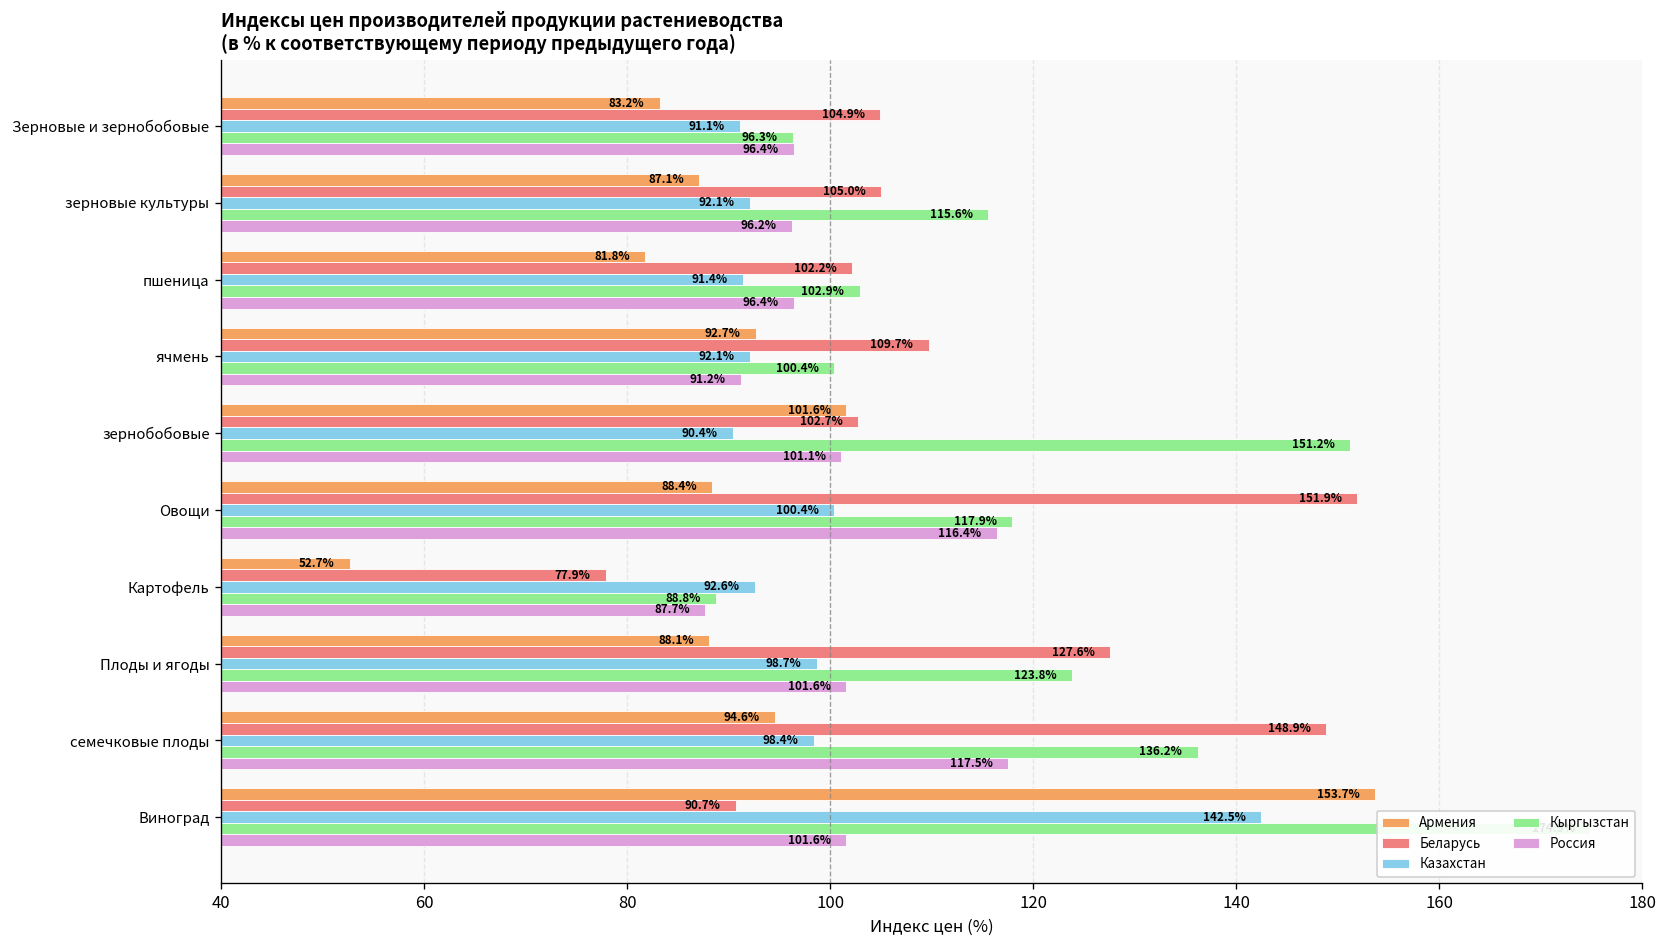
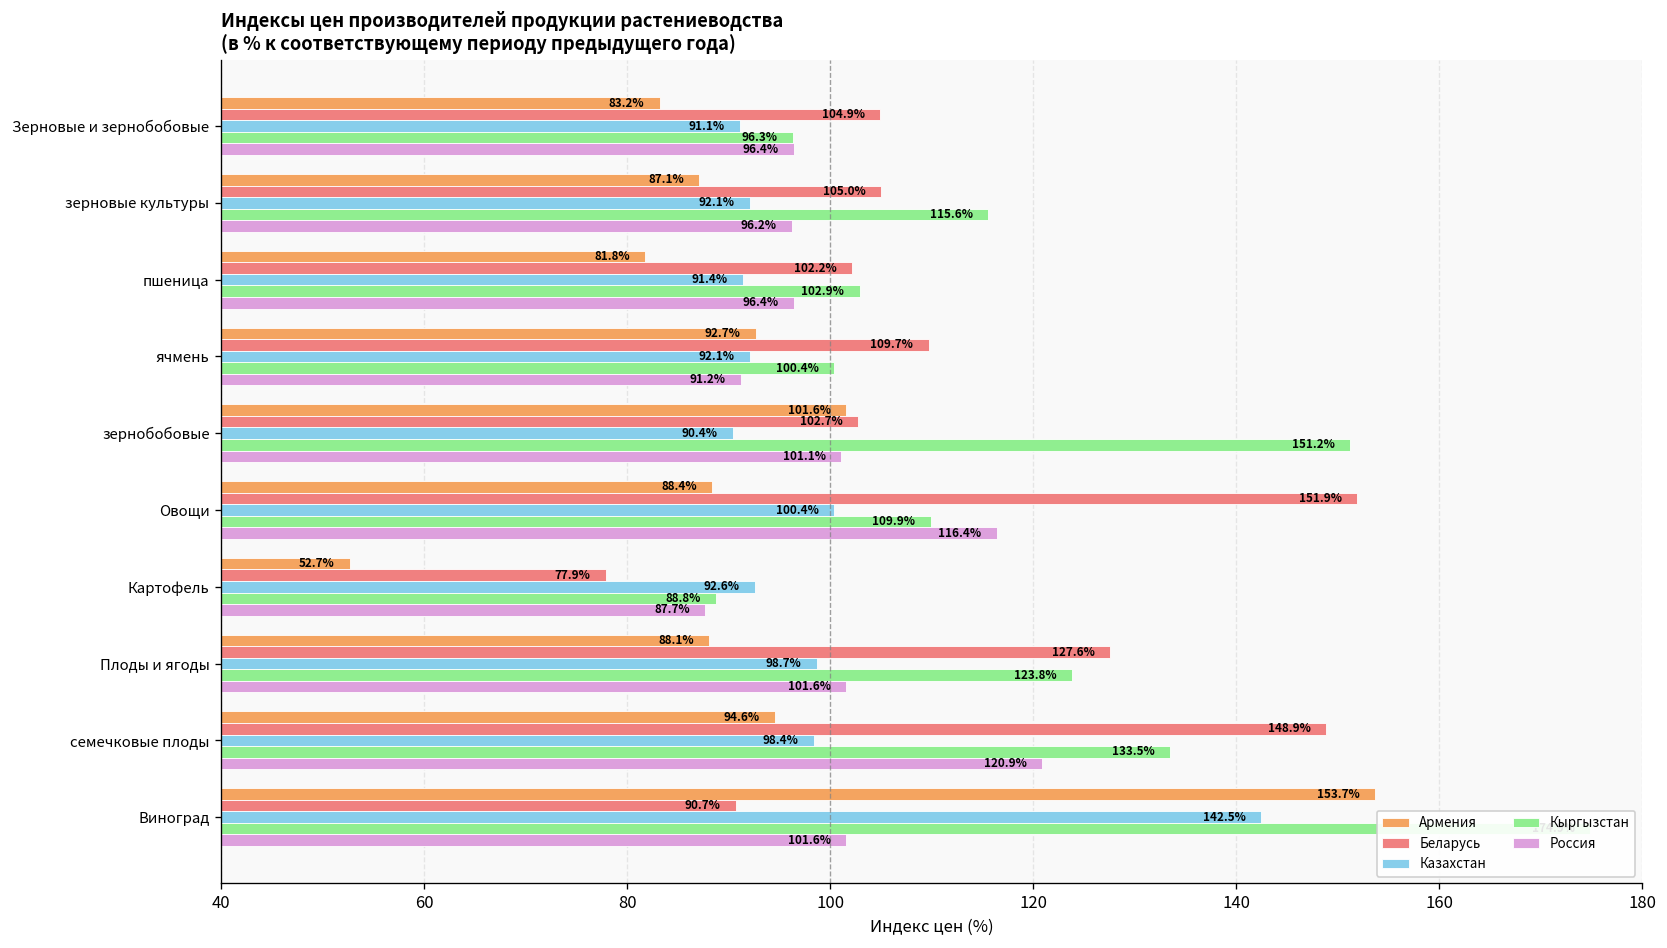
  {
    "Казахстан": {
      "Зерновые и зернобобовые": "91.1%",
      "зерновые культуры": "92.1%",
      "пшеница": "91.4%",
      "ячмень": "92.1%",
      "зернобобовые": "90.4%",
      "Овощи": "100.4%",
      "Картофель": "92.6%",
      "Плоды и ягоды": "98.7%",
      "семечковые плоды": "98.4%",
      "Виноград": "142.5%"
    },
    "Кыргызстан": {
      "Зерновые и зернобобовые": "96.3%",
      "зерновые культуры": "115.6%",
      "пшеница": "102.9%",
      "ячмень": "100.4%",
      "зернобобовые": "151.2%",
-     "Овощи": "117.9%",
+     "Овощи": "109.9%",
      "Картофель": "88.8%",
      "Плоды и ягоды": "123.8%",
-     "семечковые плоды": "136.2%"
+     "семечковые плоды": "133.5%"
    },
    "Россия": {
      "Зерновые и зернобобовые": "96.4%",
      "зерновые культуры": "96.2%",
      "пшеница": "96.4%",
      "ячмень": "91.2%",
      "зернобобовые": "101.1%",
      "Овощи": "116.4%",
      "Картофель": "87.7%",
      "Плоды и ягоды": "101.6%",
-     "семечковые плоды": "117.5%",
+     "семечковые плоды": "120.9%",
      "Виноград": "101.6%"
    }
  }
